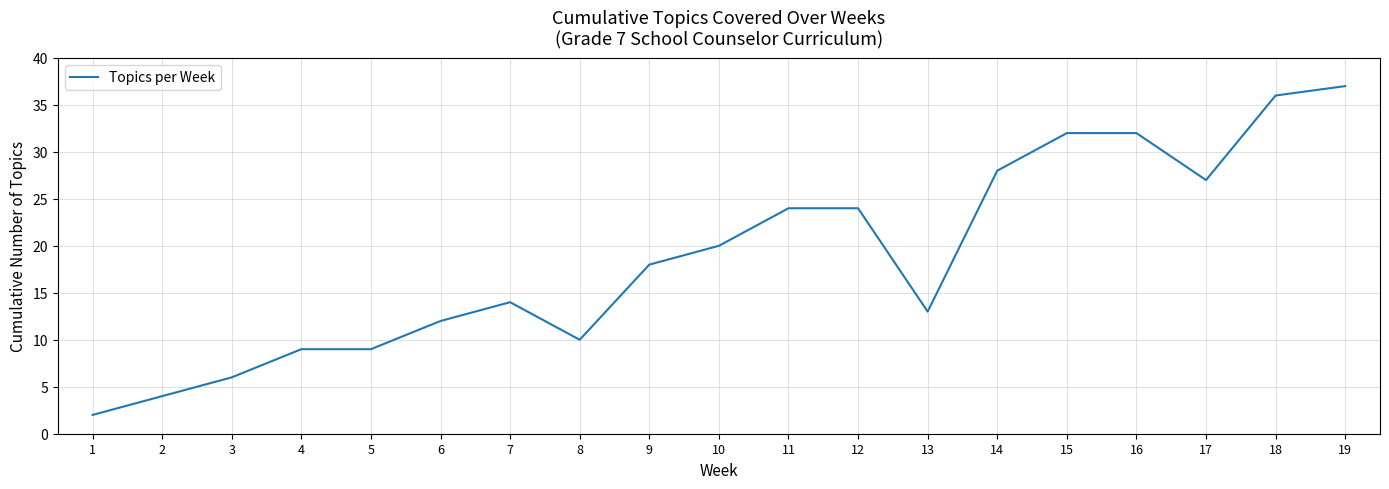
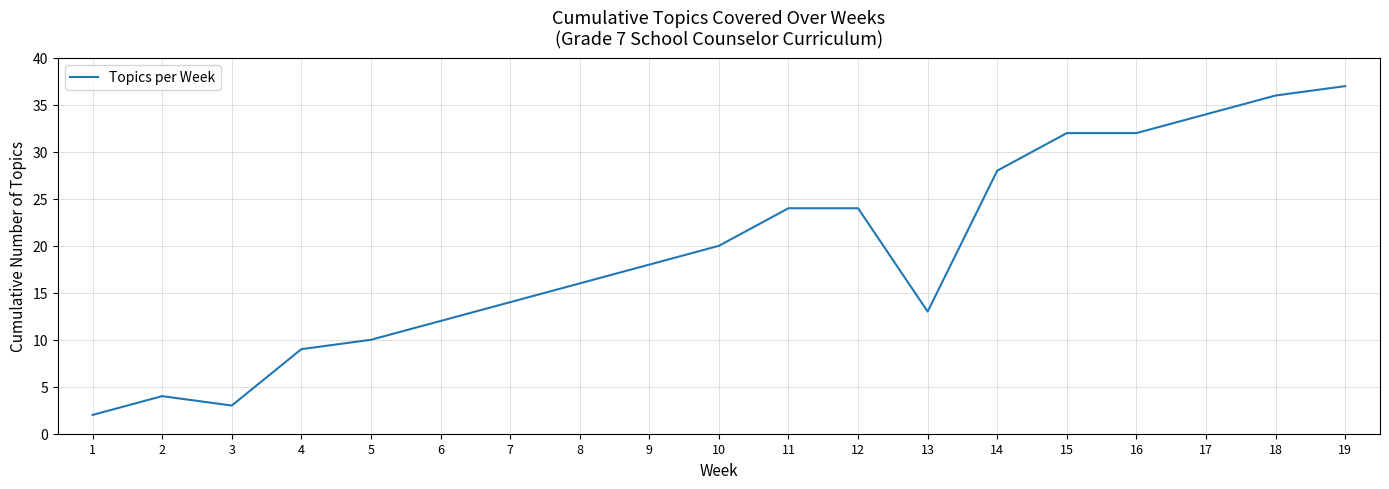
  {
    "1": 2,
    "2": 4,
-   "3": 6,
+   "3": 3,
    "4": 9,
-   "5": 9,
+   "5": 10,
    "6": 12,
    "7": 14,
-   "8": 10,
+   "8": 16,
    "9": 18,
    "10": 20,
    "11": 24,
    "12": 24,
    "13": 13,
    "14": 28,
    "15": 32,
    "16": 32,
-   "17": 27,
+   "17": 34,
    "18": 36,
    "19": 37
  }
